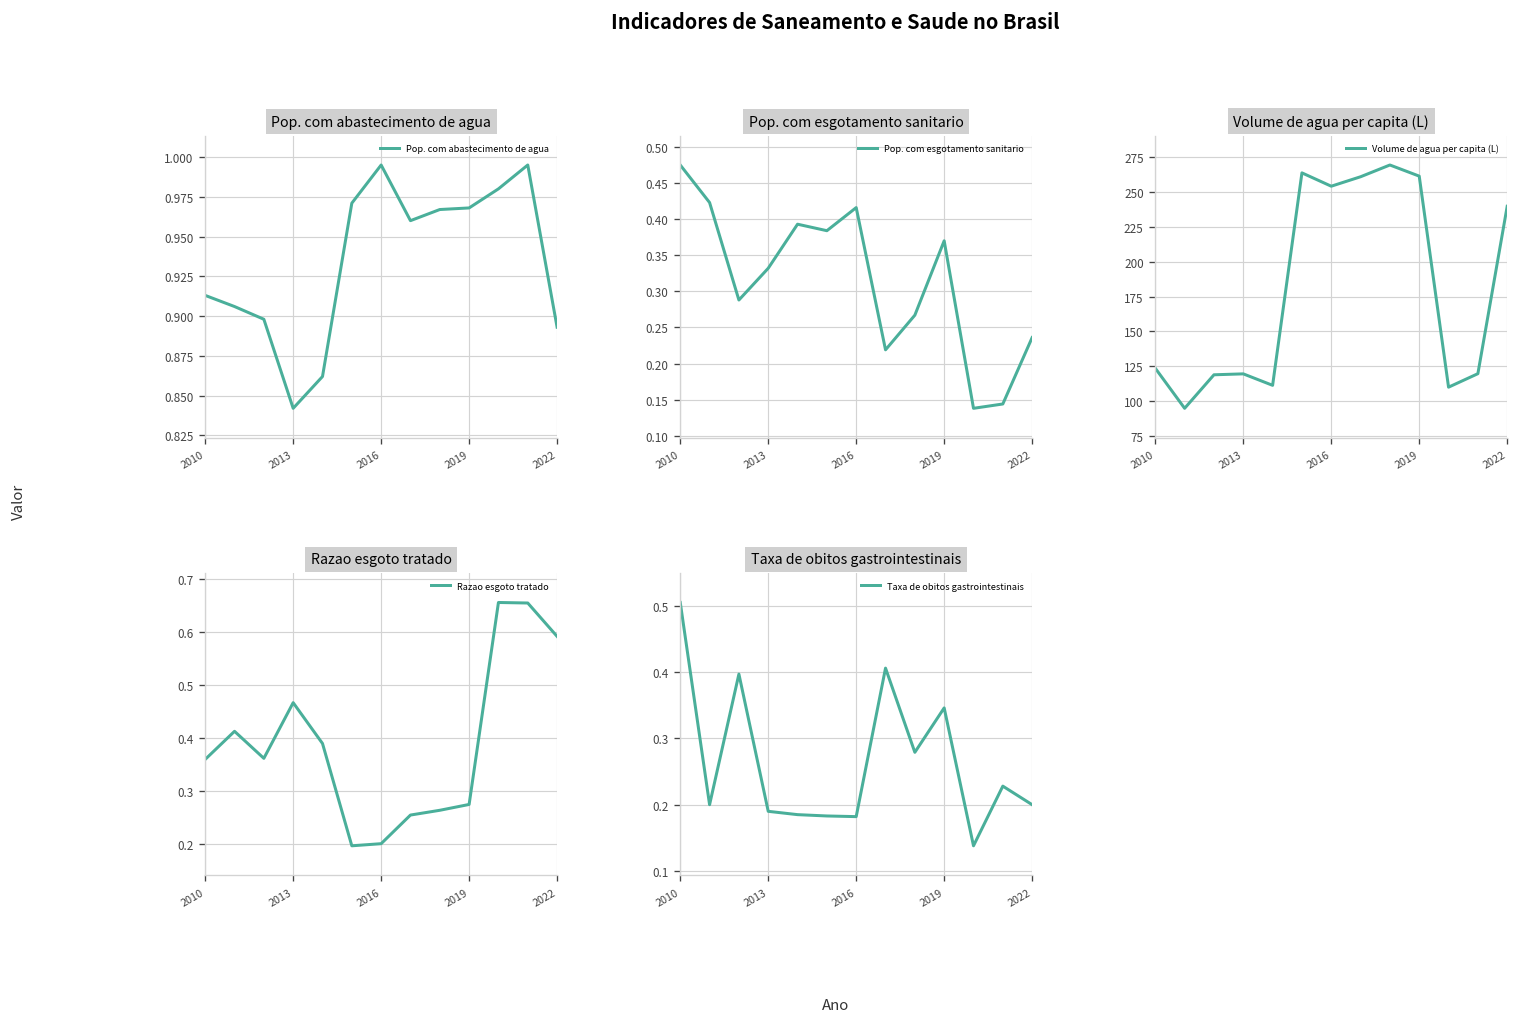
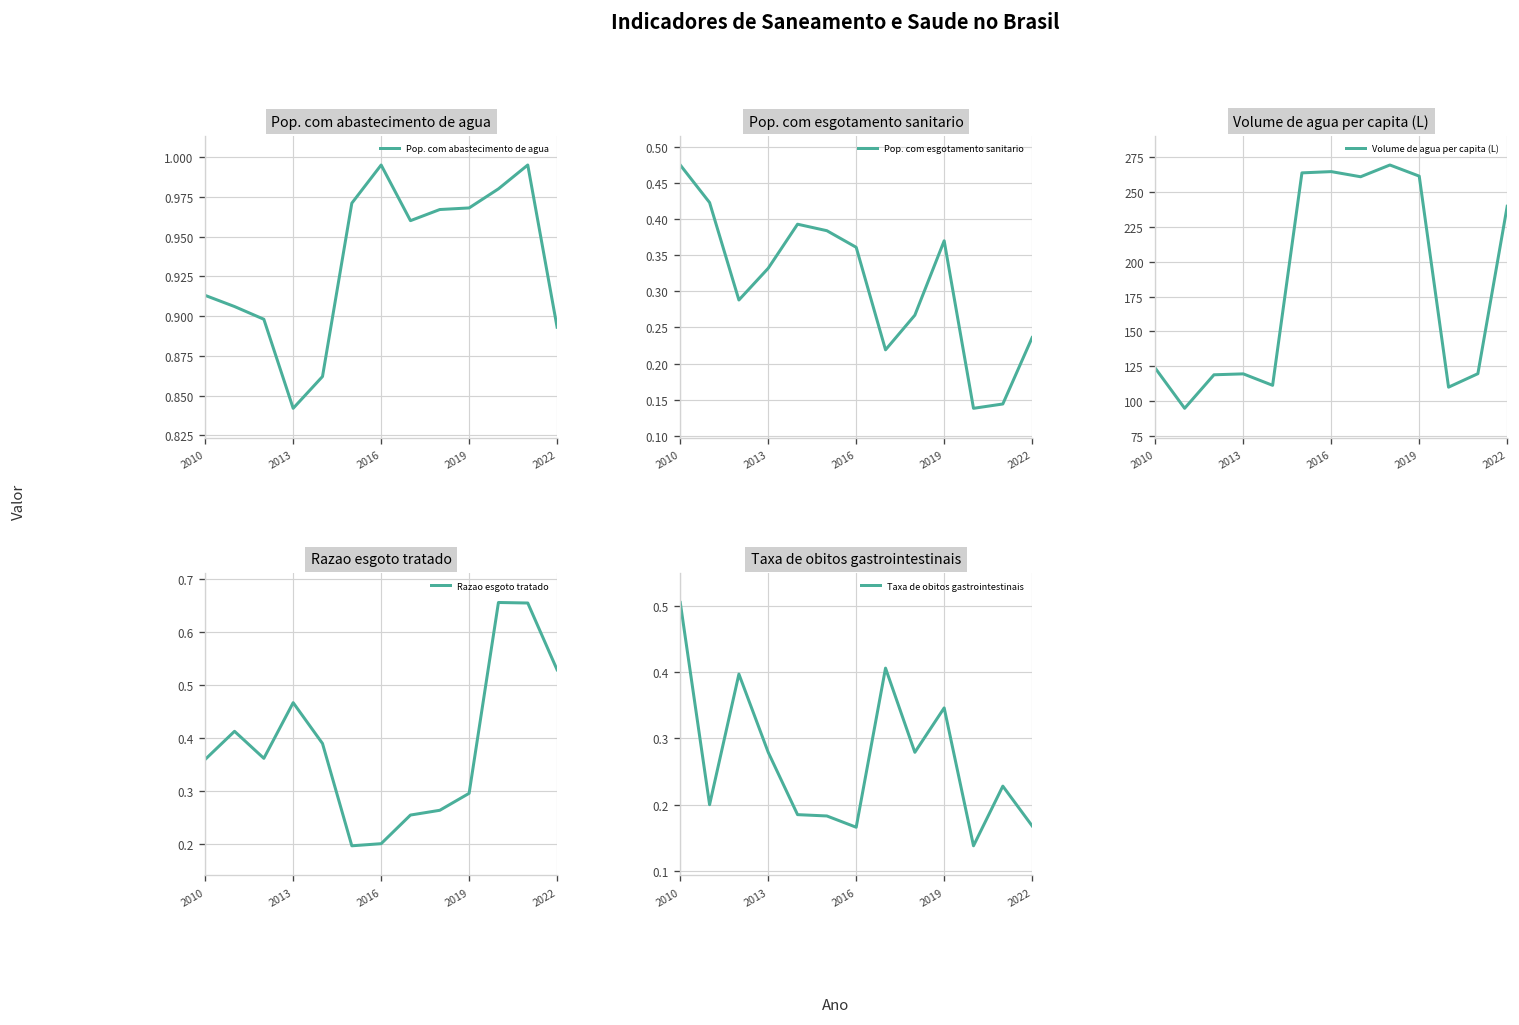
  {
    "Pop. com abastecimento de agua": {
      "2010": 0.913,
      "2013": 0.842,
      "2016": 0.995,
      "2019": 0.968,
      "2022": 0.893
    },
    "Pop. com esgotamento sanitario": {
      "2010": 0.48,
      "2013": 0.33,
-     "2016": 0.42,
+     "2016": 0.36,
      "2019": 0.37,
      "2022": 0.24
    },
    "Volume de agua per capita (L)": {
      "2010": 124,
      "2013": 120,
-     "2016": 254,
+     "2016": 264,
      "2019": 261,
      "2022": 240
    },
    "Razao esgoto tratado": {
      "2010": 0.36,
      "2013": 0.47,
      "2016": 0.20,
-     "2019": 0.28,
-     "2022": 0.59
+     "2019": 0.30,
+     "2022": 0.53
    },
    "Taxa de obitos gastrointestinais": {
      "2010": 0.51,
-     "2013": 0.19,
-     "2016": 0.18,
+     "2013": 0.28,
+     "2016": 0.17,
      "2019": 0.35,
-     "2022": 0.20
+     "2022": 0.17
    }
  }
